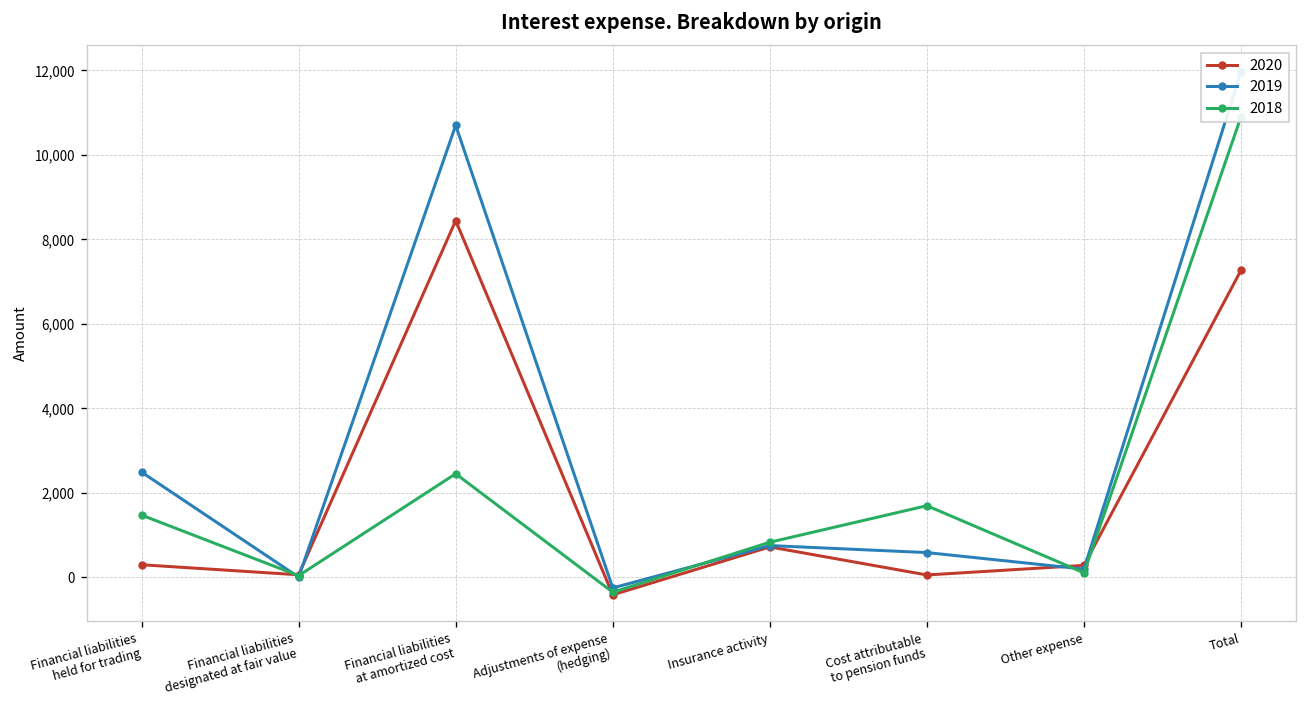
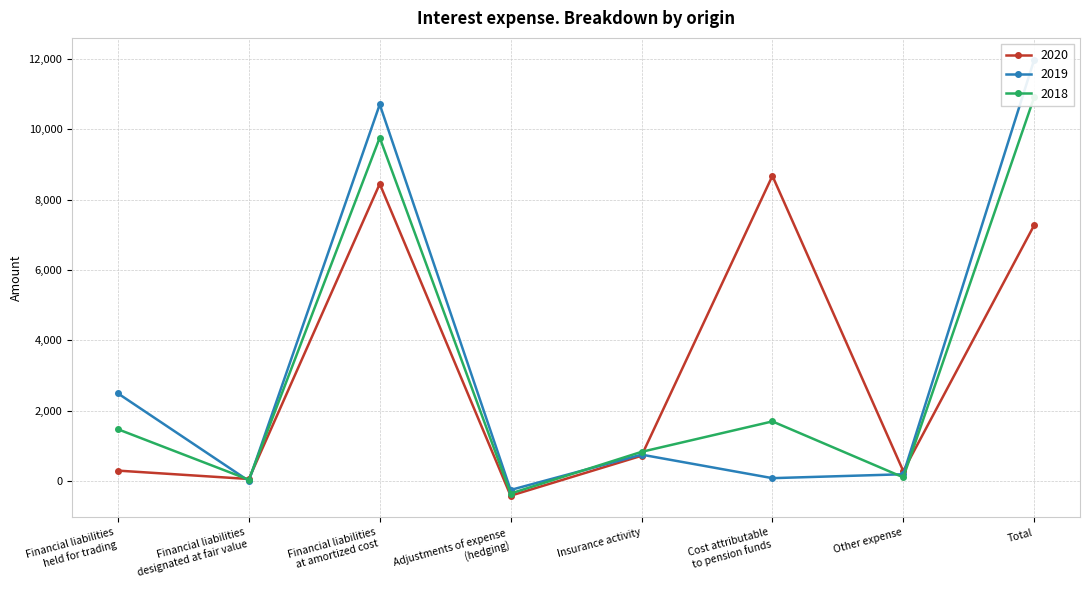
  {
    "2020": {
      "Financial liabilities held for trading": "300",
      "Financial liabilities at amortized cost": "8,400",
-     "Cost attributable to pension funds": "100",
+     "Cost attributable to pension funds": "8,700",
      "Other expense": "300",
      "Total": "7,300"
    },
    "2019": {
      "Financial liabilities held for trading": "2,500",
      "Financial liabilities at amortized cost": "10,700",
      "Adjustments of expense (hedging)": "-300",
-     "Cost attributable to pension funds": "600",
+     "Cost attributable to pension funds": "100",
      "Other expense": "200"
    },
    "2018": {
      "Financial liabilities held for trading": "1,500",
-     "Financial liabilities at amortized cost": "2,500",
+     "Financial liabilities at amortized cost": "9,800",
      "Insurance activity": "800",
      "Cost attributable to pension funds": "1,700",
      "Other expense": "100"
    }
  }
